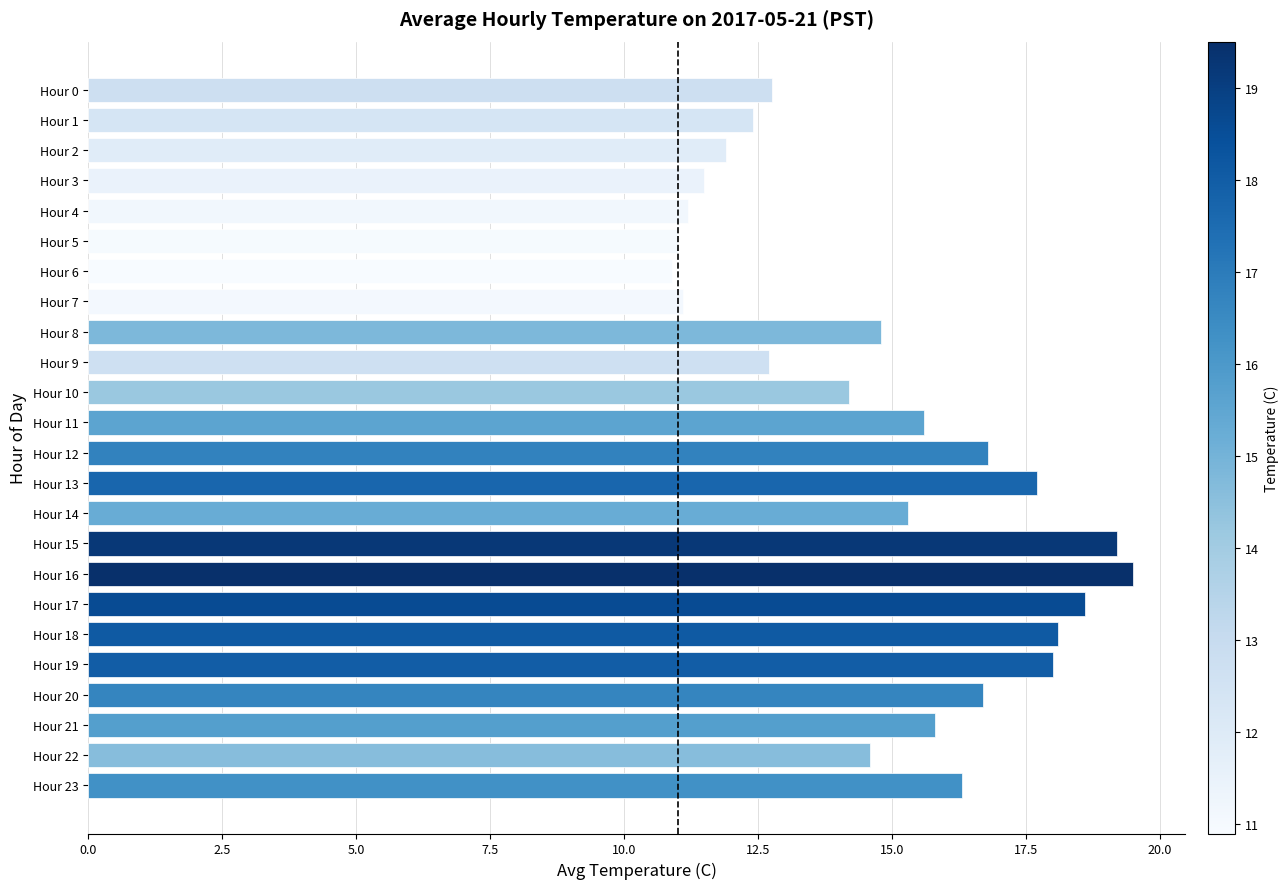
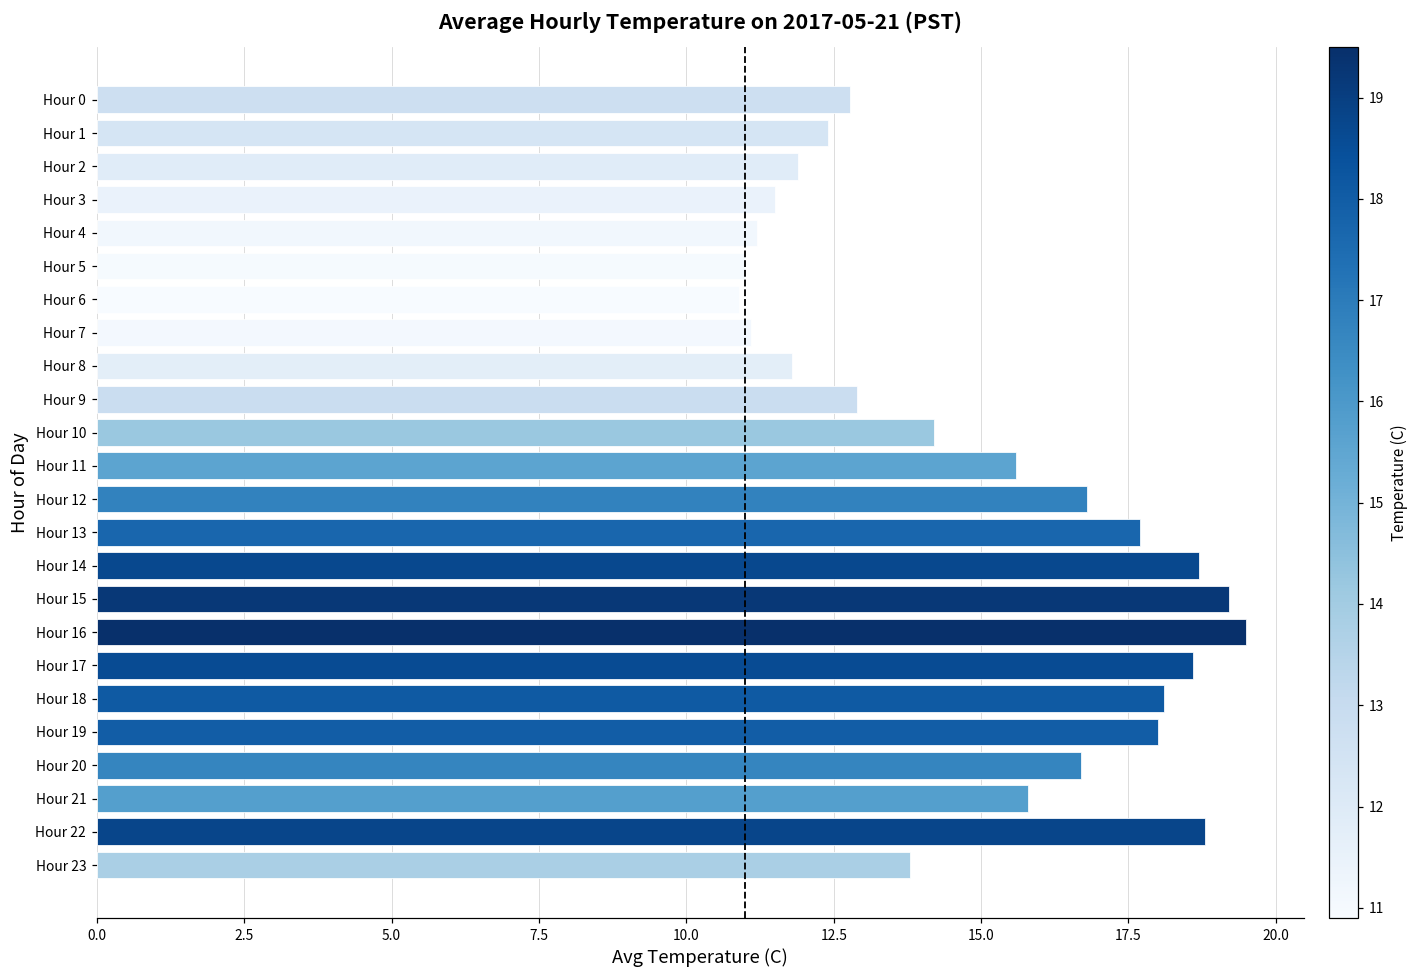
  {
    "Hour 0": 12.8,
    "Hour 1": 12.4,
    "Hour 2": 11.9,
    "Hour 3": 11.5,
    "Hour 4": 11.2,
    "Hour 5": 11.0,
    "Hour 6": 10.9,
    "Hour 7": 11.1,
-   "Hour 8": 14.8,
-   "Hour 9": 12.7,
+   "Hour 8": 11.8,
+   "Hour 9": 12.9,
    "Hour 10": 14.2,
    "Hour 11": 15.6,
    "Hour 12": 16.8,
    "Hour 13": 17.7,
-   "Hour 14": 15.3,
+   "Hour 14": 18.7,
    "Hour 15": 19.2,
    "Hour 16": 19.5,
    "Hour 17": 18.6,
    "Hour 18": 18.1,
    "Hour 19": 18.0,
    "Hour 20": 16.7,
    "Hour 21": 15.8,
-   "Hour 22": 14.6,
-   "Hour 23": 16.3
+   "Hour 22": 18.8,
+   "Hour 23": 13.8
  }
